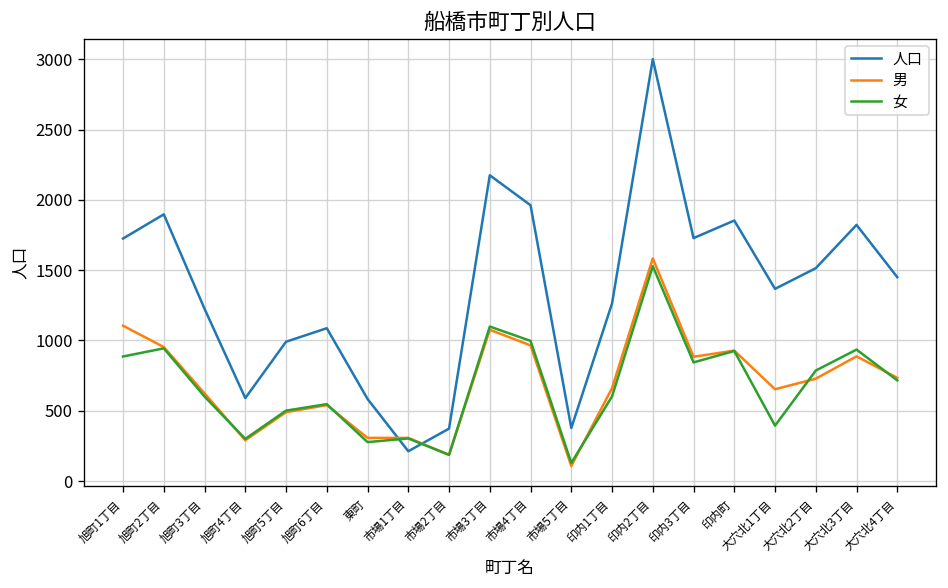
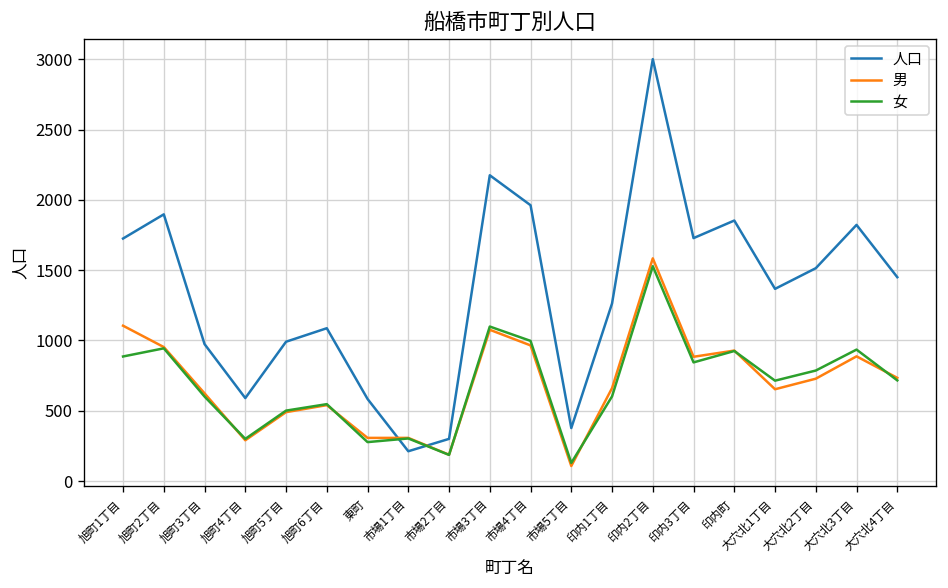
  {
    "人口": {
      "旭町1丁目": 1730,
      "旭町2丁目": 1900,
-     "旭町3丁目": 1230,
+     "旭町3丁目": 970,
      "旭町4丁目": 590,
      "旭町5丁目": 990,
      "旭町6丁目": 1090,
      "東町": 580,
      "市場1丁目": 210,
-     "市場2丁目": 370,
+     "市場2丁目": 300,
      "市場3丁目": 2180,
      "市場4丁目": 1960,
      "市場5丁目": 380,
      "印内1丁目": 1260,
      "印内2丁目": 3000,
      "印内3丁目": 1730,
      "印内町": 1850,
      "大穴北1丁目": 1370,
      "大穴北2丁目": 1510,
      "大穴北3丁目": 1820,
      "大穴北4丁目": 1450
    },
    "男": {
      "旭町1丁目": 1110,
      "旭町3丁目": 620,
      "東町": 310,
      "市場3丁目": 1080,
      "市場4丁目": 970,
      "印内1丁目": 660,
      "印内2丁目": 1580,
      "印内3丁目": 880,
      "大穴北1丁目": 650,
      "大穴北2丁目": 730,
      "大穴北3丁目": 890
    },
    "女": {
      "旭町1丁目": 890,
      "旭町3丁目": 600,
      "東町": 280,
      "市場3丁目": 1100,
      "市場4丁目": 1000,
      "印内1丁目": 600,
      "印内2丁目": 1530,
      "印内3丁目": 840,
-     "大穴北1丁目": 390,
+     "大穴北1丁目": 710,
      "大穴北2丁目": 790,
      "大穴北3丁目": 940
    }
  }
